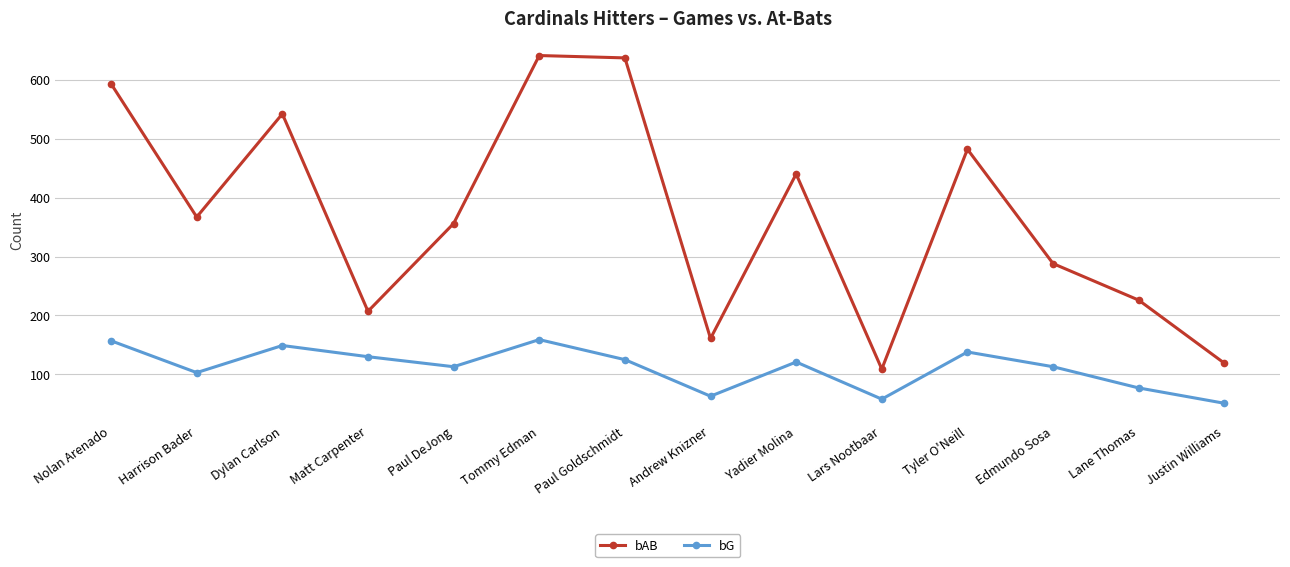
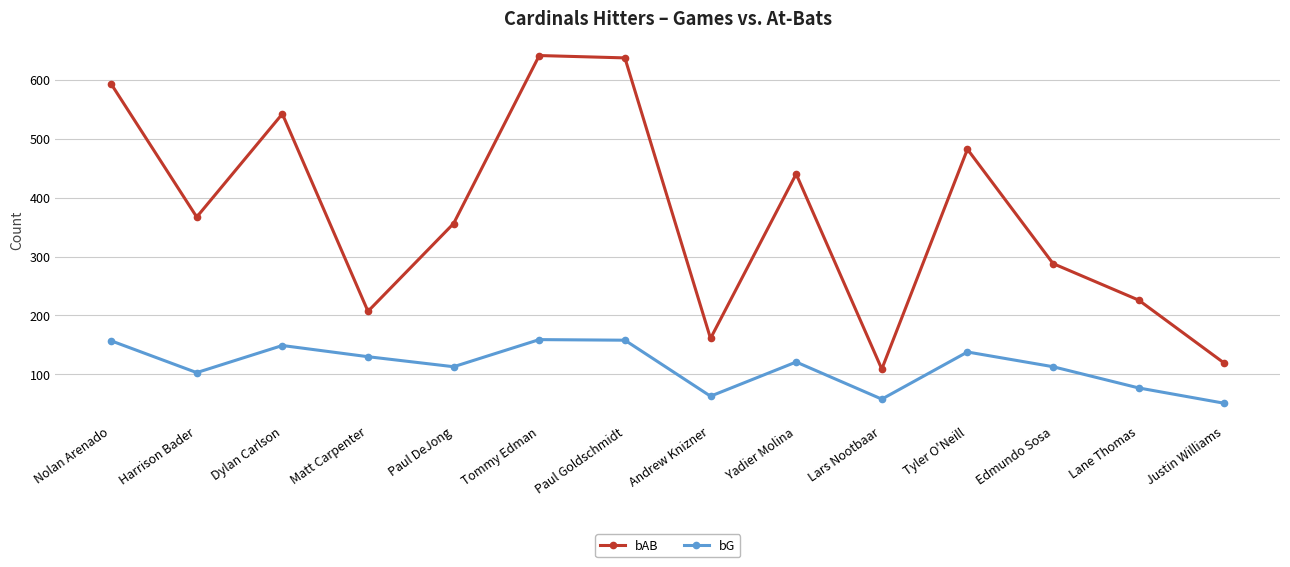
  {
    "bAB": {
      "Nolan Arenado": 590,
      "Harrison Bader": 370,
      "Dylan Carlson": 540,
      "Matt Carpenter": 210,
      "Paul DeJong": 360,
      "Tommy Edman": 640,
      "Paul Goldschmidt": 640,
      "Andrew Knizner": 160,
      "Yadier Molina": 440,
      "Lars Nootbaar": 110,
      "Tyler O'Neill": 480,
      "Edmundo Sosa": 290,
      "Lane Thomas": 230,
      "Justin Williams": 120
    },
    "bG": {
      "Nolan Arenado": 160,
      "Harrison Bader": 100,
      "Dylan Carlson": 150,
      "Matt Carpenter": 130,
      "Paul DeJong": 110,
      "Tommy Edman": 160,
-     "Paul Goldschmidt": 130,
+     "Paul Goldschmidt": 160,
      "Andrew Knizner": 60,
      "Yadier Molina": 120,
      "Lars Nootbaar": 60,
      "Tyler O'Neill": 140,
      "Edmundo Sosa": 110,
      "Lane Thomas": 80,
      "Justin Williams": 50
    }
  }
